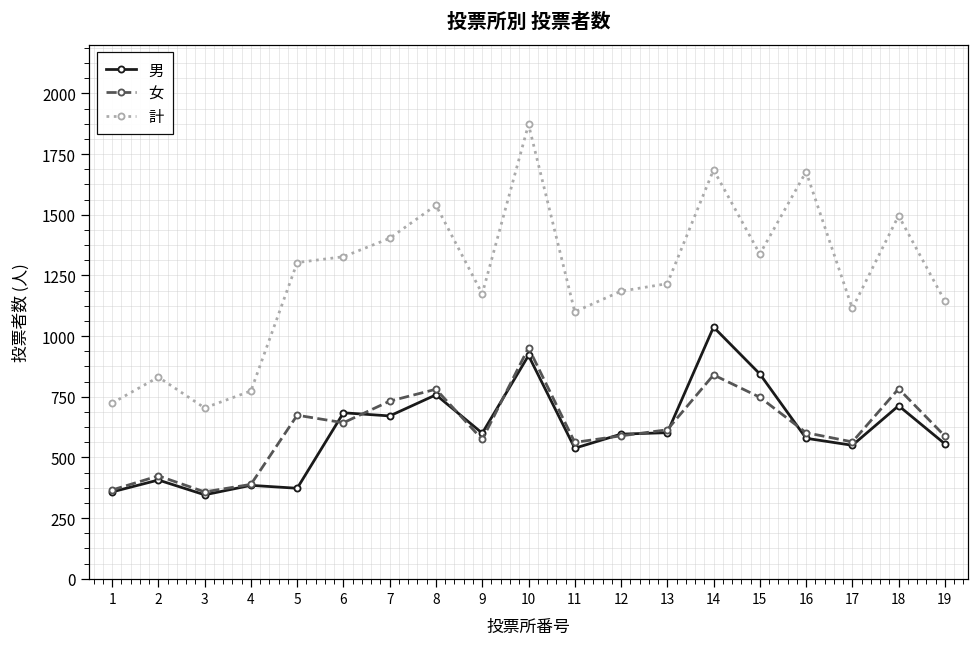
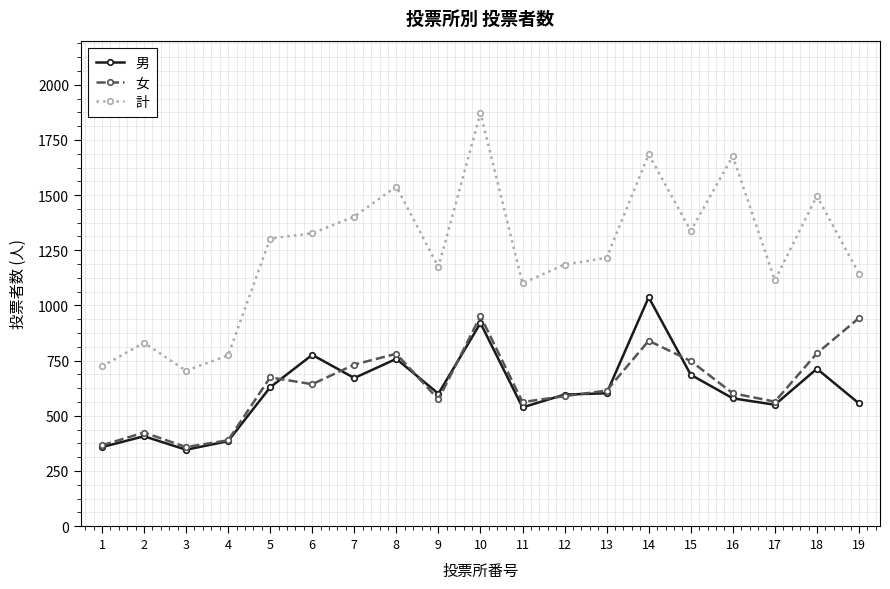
  {
    "男": {
      "2": 410,
      "3": 350,
-     "5": 370,
-     "6": 680,
+     "5": 630,
+     "6": 780,
      "7": 670,
      "8": 760,
      "9": 600,
      "10": 920,
      "11": 540,
      "13": 600,
      "14": 1040,
-     "15": 840,
+     "15": 690,
      "16": 580,
      "17": 550,
      "18": 710,
      "19": 560
    },
    "女": {
      "2": 420,
      "3": 360,
      "5": 670,
      "6": 640,
      "7": 730,
      "8": 780,
      "9": 570,
      "10": 950,
      "11": 560,
      "13": 610,
      "14": 840,
      "15": 750,
      "16": 600,
      "17": 560,
      "18": 780,
-     "19": 590
+     "19": 940
    },
    "計": {
      "1": 720,
      "2": 830,
      "3": 700,
      "4": 770,
      "5": 1300,
      "6": 1330,
      "7": 1400,
      "8": 1540,
      "9": 1170,
      "10": 1870,
      "11": 1100,
      "12": 1190,
      "13": 1220,
      "14": 1690,
      "15": 1340,
      "16": 1680,
      "17": 1110,
      "18": 1500,
      "19": 1140
    }
  }
